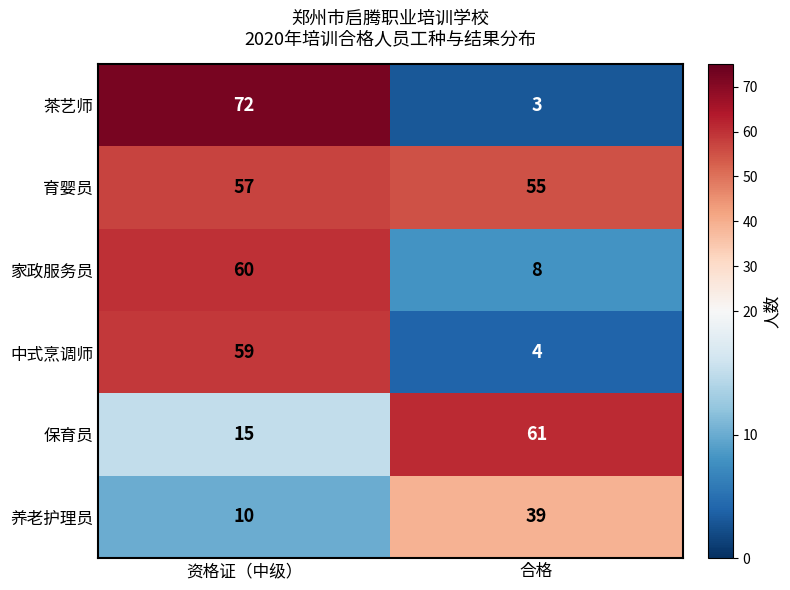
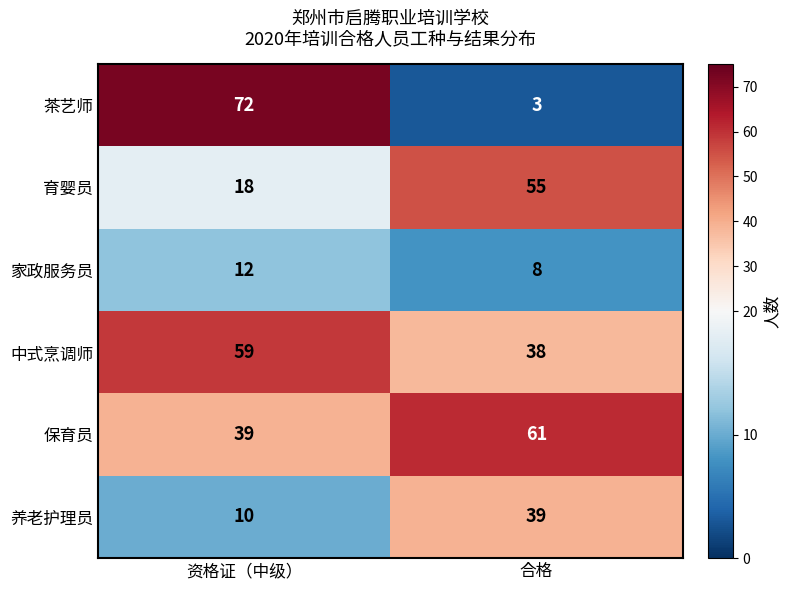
  {
    "茶艺师": {
      "资格证（中级）": 72,
      "合格": 3
    },
    "育婴员": {
-     "资格证（中级）": 57,
+     "资格证（中级）": 18,
      "合格": 55
    },
    "家政服务员": {
-     "资格证（中级）": 60,
+     "资格证（中级）": 12,
      "合格": 8
    },
    "中式烹调师": {
      "资格证（中级）": 59,
-     "合格": 4
+     "合格": 38
    },
    "保育员": {
-     "资格证（中级）": 15,
+     "资格证（中级）": 39,
      "合格": 61
    },
    "养老护理员": {
      "资格证（中级）": 10,
      "合格": 39
    }
  }
